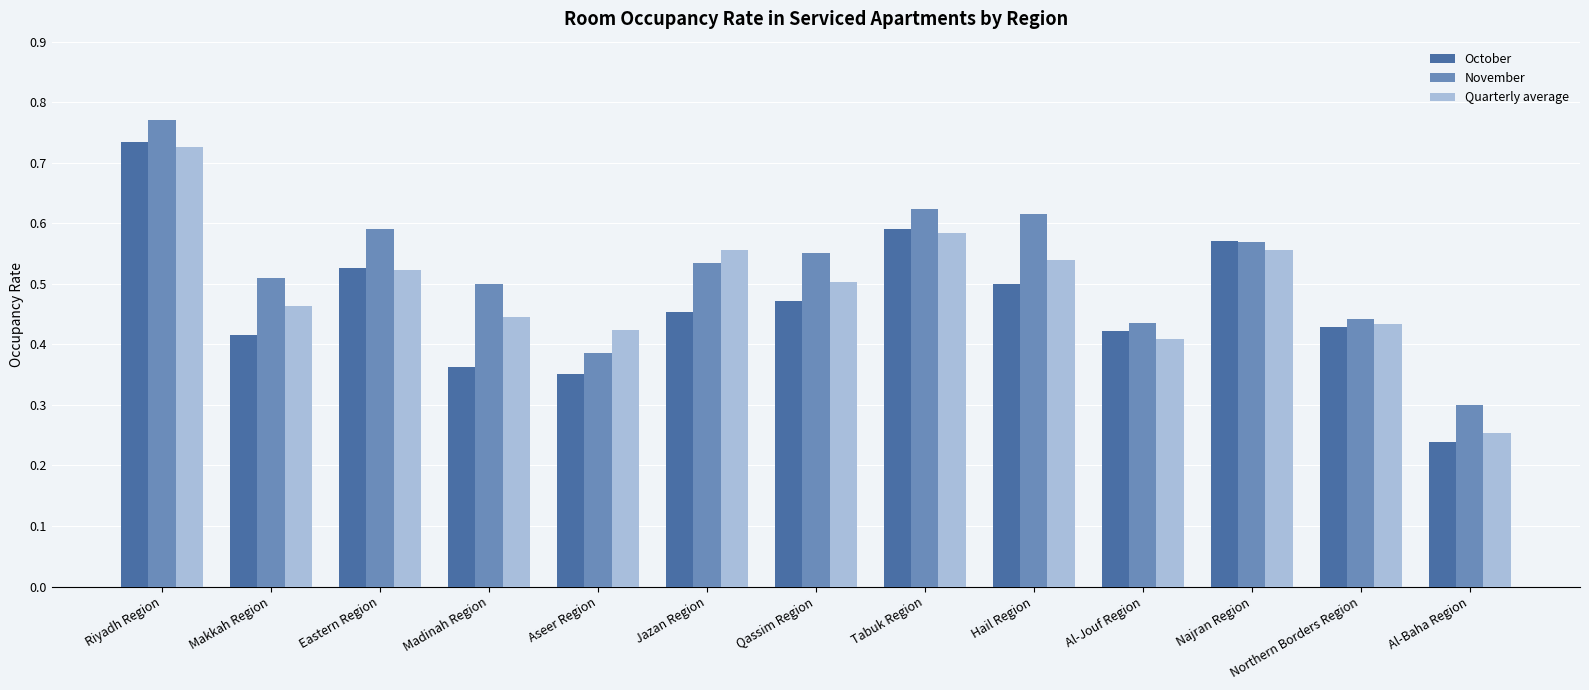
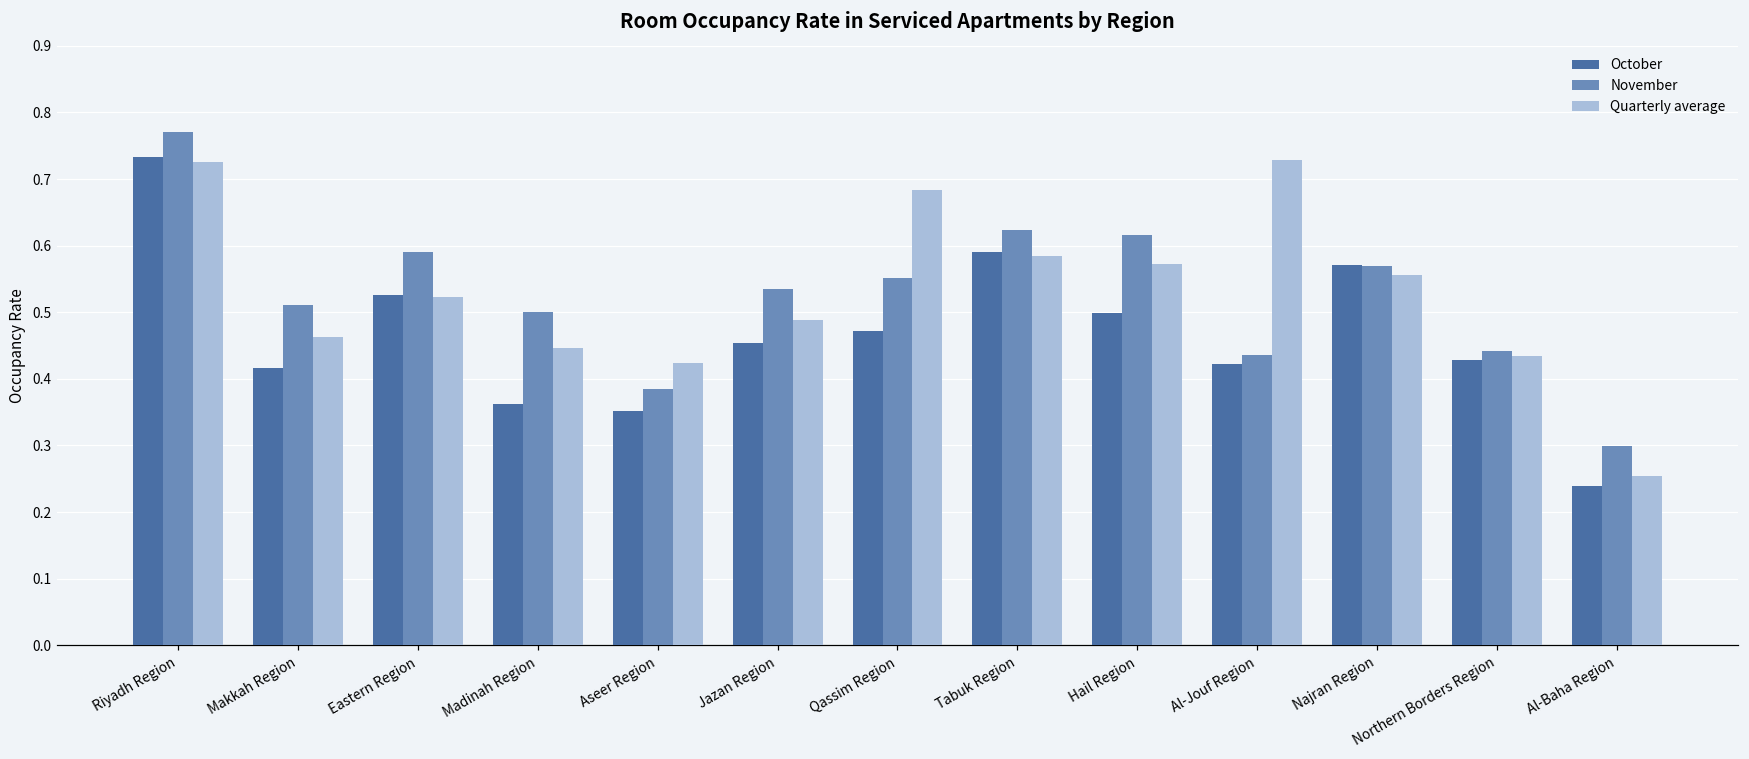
  {
    "Quarterly average": {
      "Riyadh Region": 0.73,
      "Makkah Region": 0.46,
      "Eastern Region": 0.52,
      "Madinah Region": 0.45,
      "Aseer Region": 0.42,
-     "Jazan Region": 0.56,
-     "Qassim Region": 0.50,
+     "Jazan Region": 0.49,
+     "Qassim Region": 0.68,
      "Tabuk Region": 0.58,
-     "Hail Region": 0.54,
-     "Al-Jouf Region": 0.41,
+     "Hail Region": 0.57,
+     "Al-Jouf Region": 0.73,
      "Najran Region": 0.56,
      "Northern Borders Region": 0.43,
      "Al-Baha Region": 0.25
    }
  }
